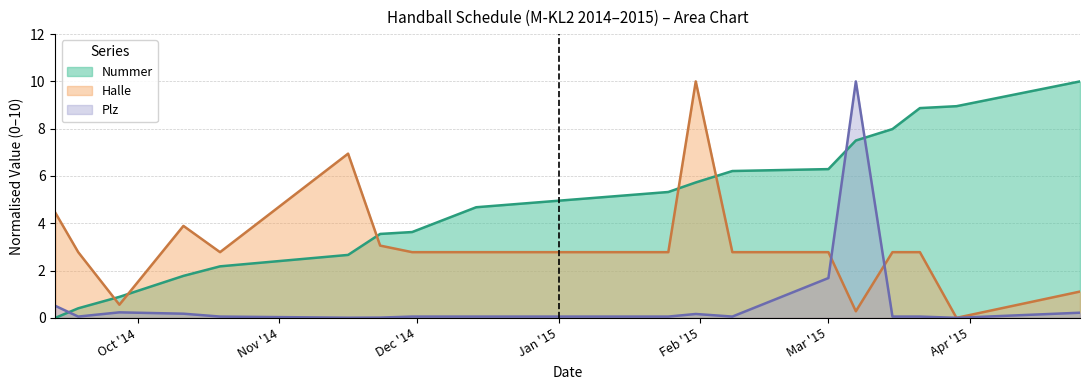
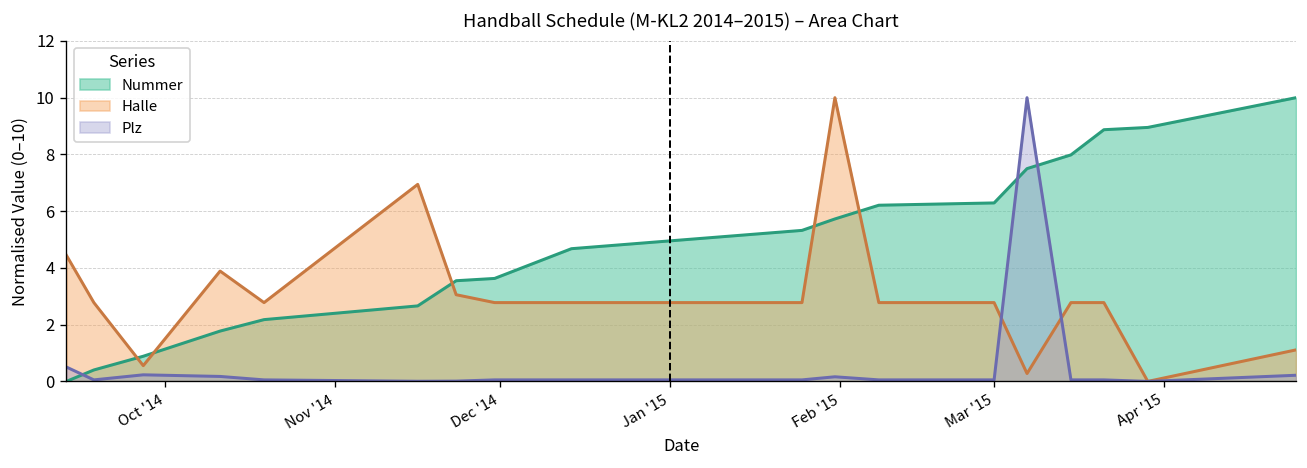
  {
    "Nummer": {
      "Mar '15": 6.3
    },
    "Halle": {
      "Mar '15": 2.8
    },
    "Plz": {
-     "Mar '15": 1.7
+     "Mar '15": 0.1
    }
  }
